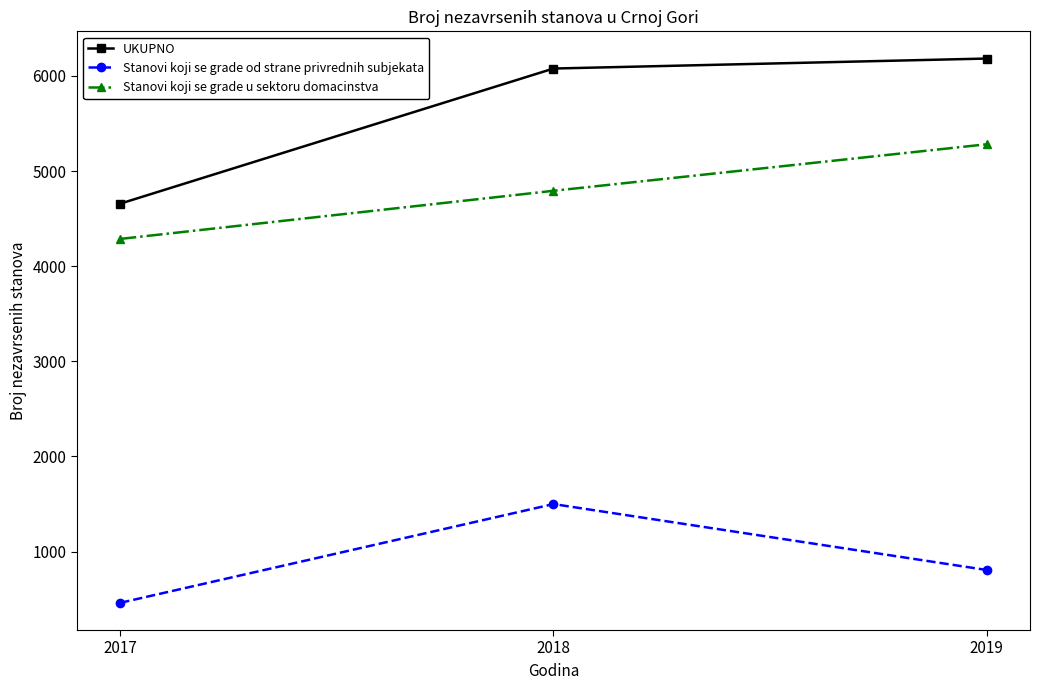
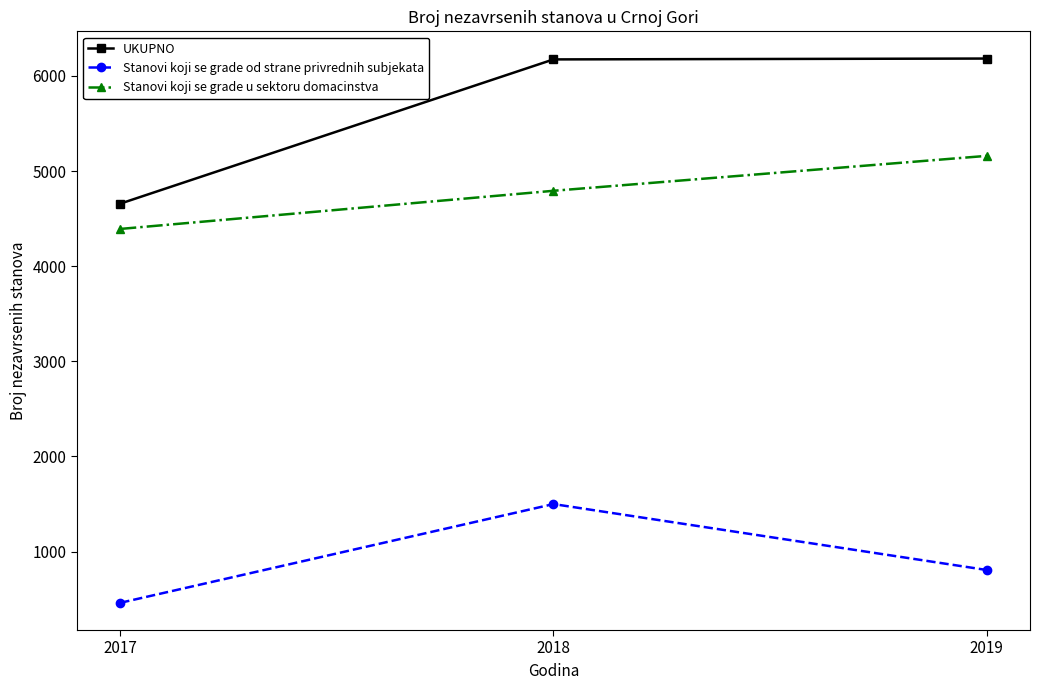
  {
    "UKUPNO": {
      "2017": 4700,
-     "2018": 6100,
+     "2018": 6200,
      "2019": 6200
    },
    "Stanovi koji se grade od strane privrednih subjekata": {
      "2017": 500,
      "2018": 1500,
      "2019": 800
    },
    "Stanovi koji se grade u sektoru domacinstva": {
-     "2017": 4300,
+     "2017": 4400,
      "2018": 4800,
-     "2019": 5300
+     "2019": 5200
    }
  }
